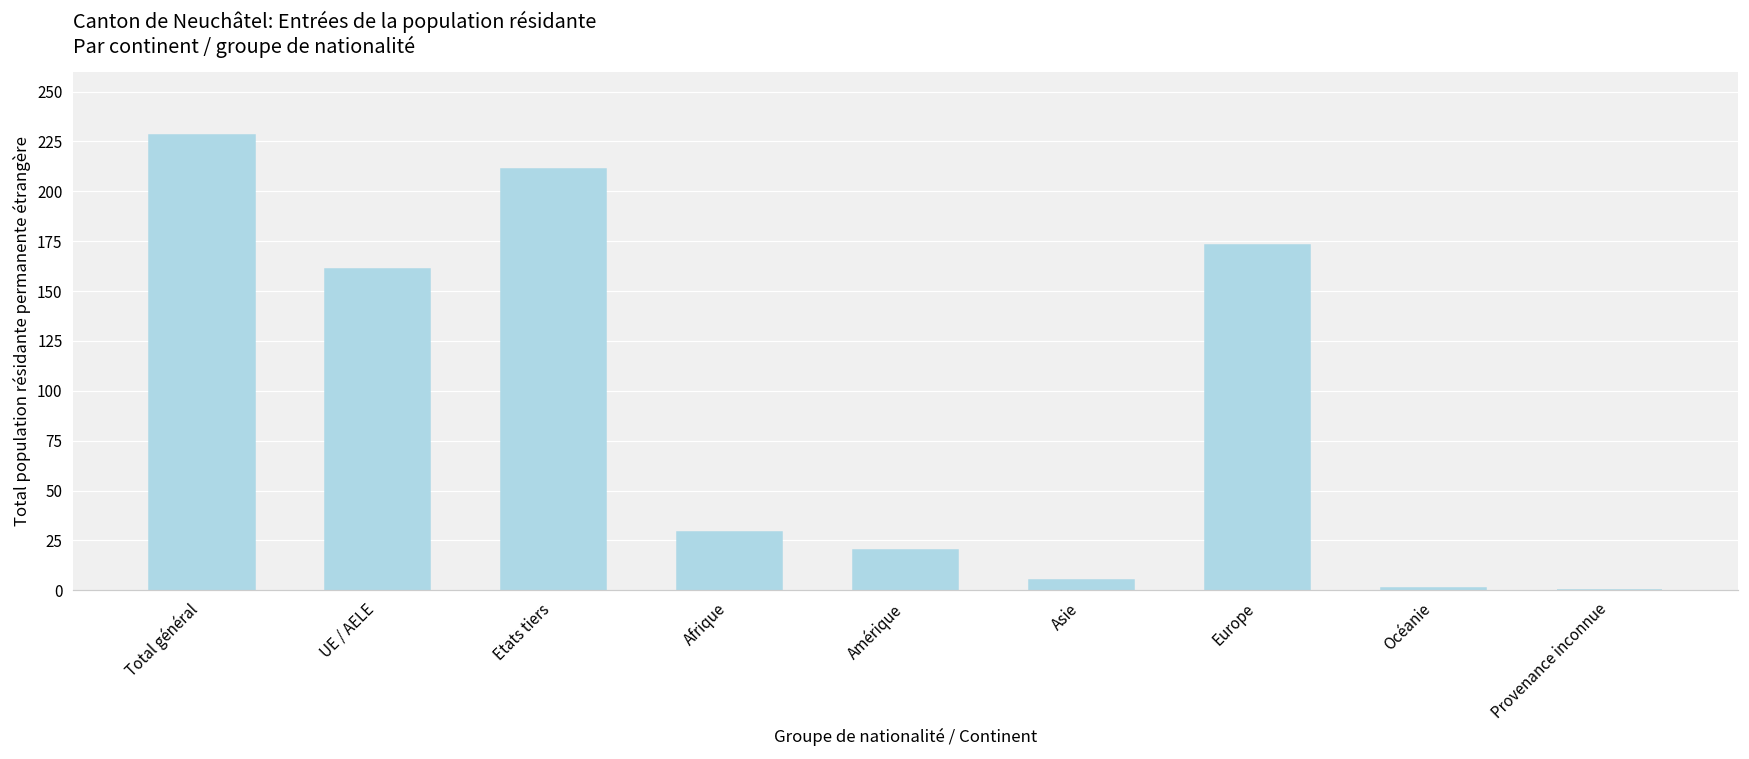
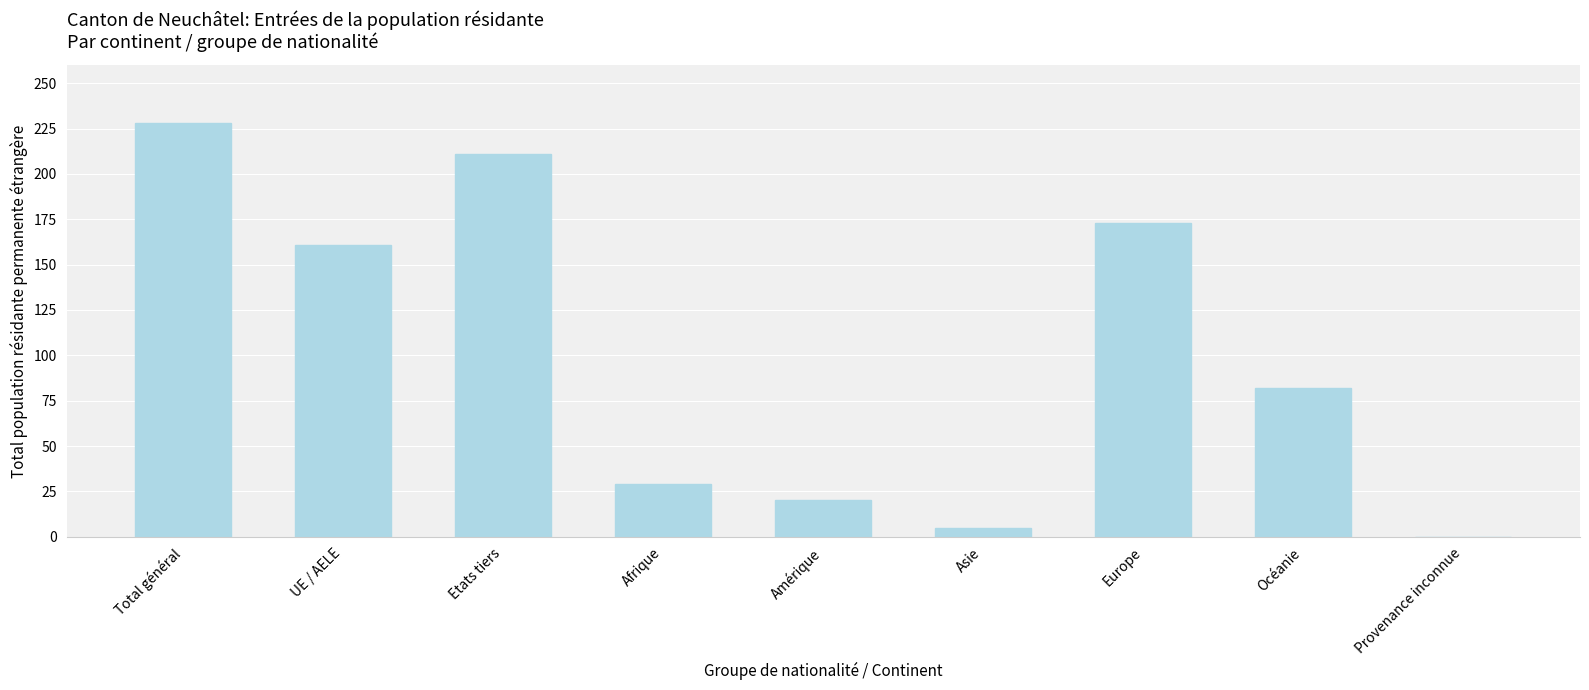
  {
    "Total général": 228,
    "UE / AELE": 161,
    "Etats tiers": 211,
    "Afrique": 29,
    "Amérique": 20,
    "Asie": 5,
    "Europe": 173,
-   "Océanie": 1,
+   "Océanie": 82,
    "Provenance inconnue": 0
  }
